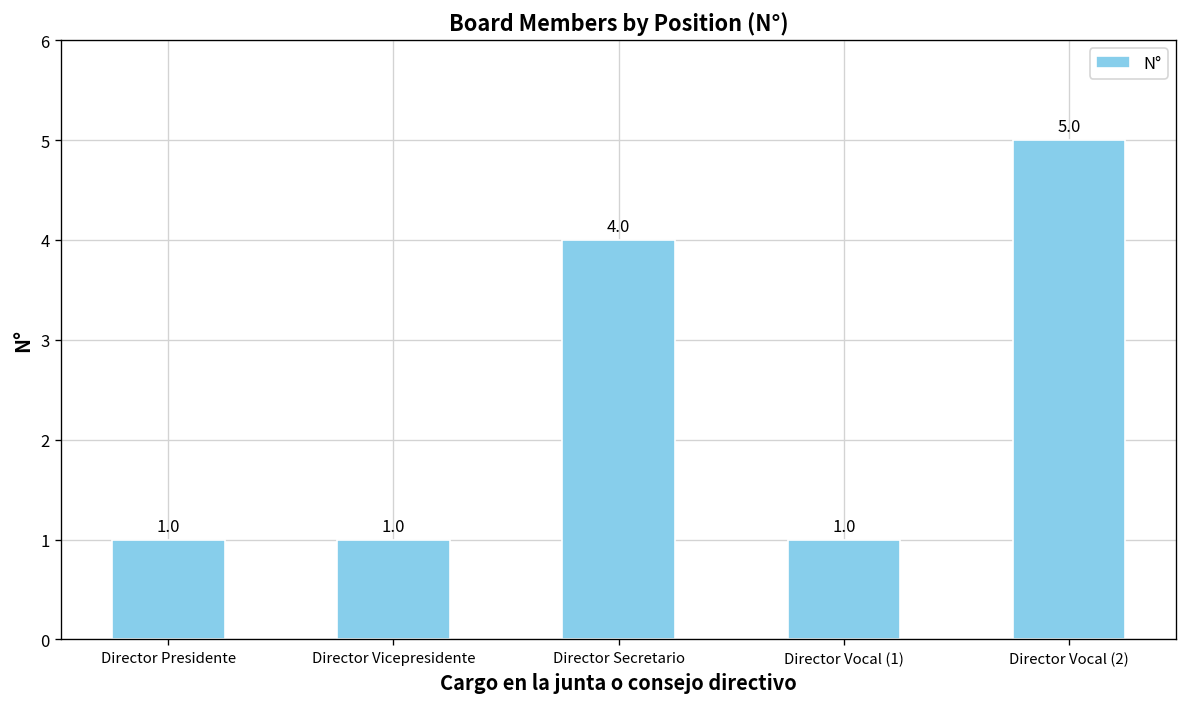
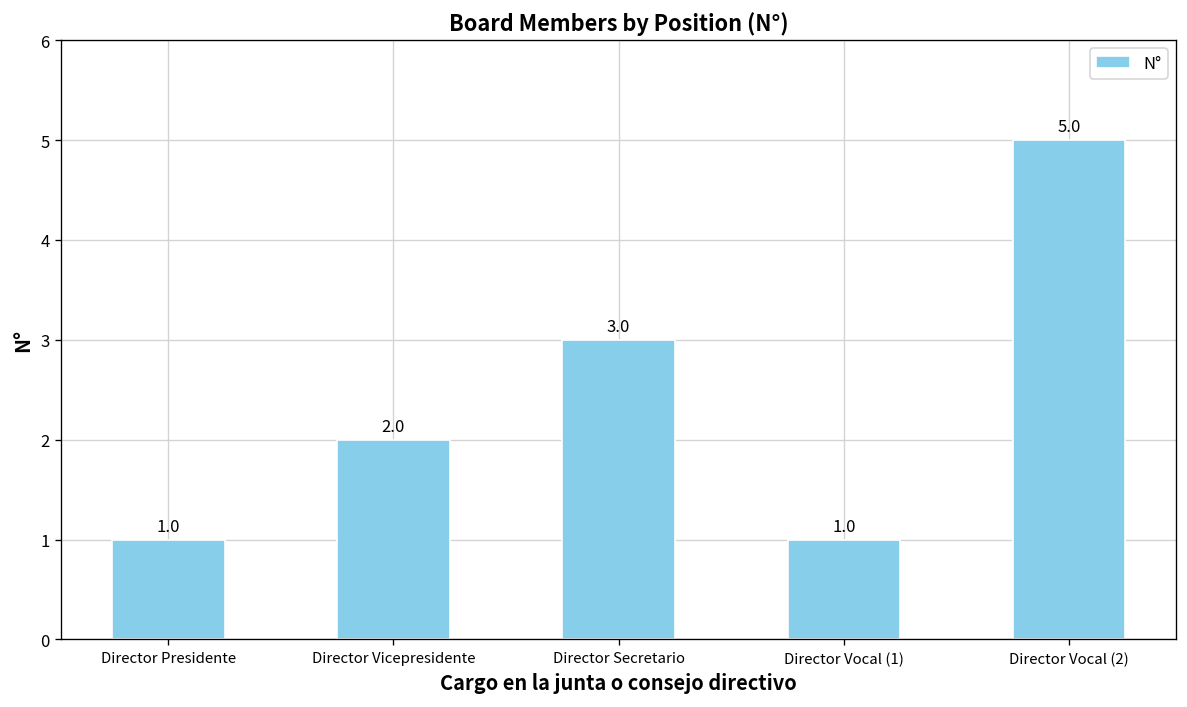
  {
    "Director Presidente": 1.0,
-   "Director Vicepresidente": 1.0,
-   "Director Secretario": 4.0,
+   "Director Vicepresidente": 2.0,
+   "Director Secretario": 3.0,
    "Director Vocal (1)": 1.0,
    "Director Vocal (2)": 5.0
  }
